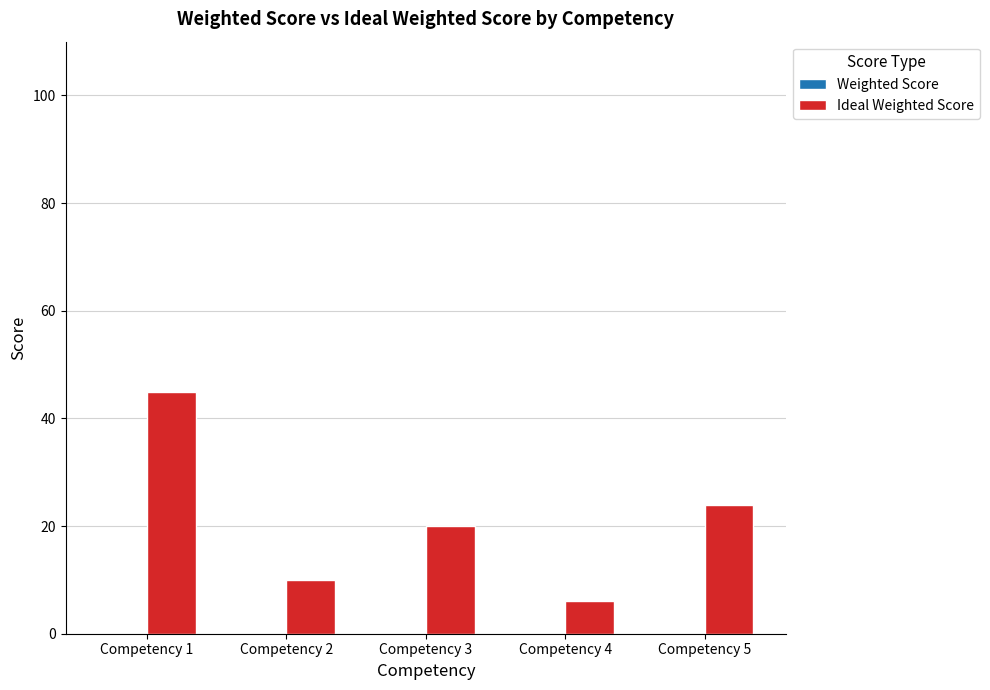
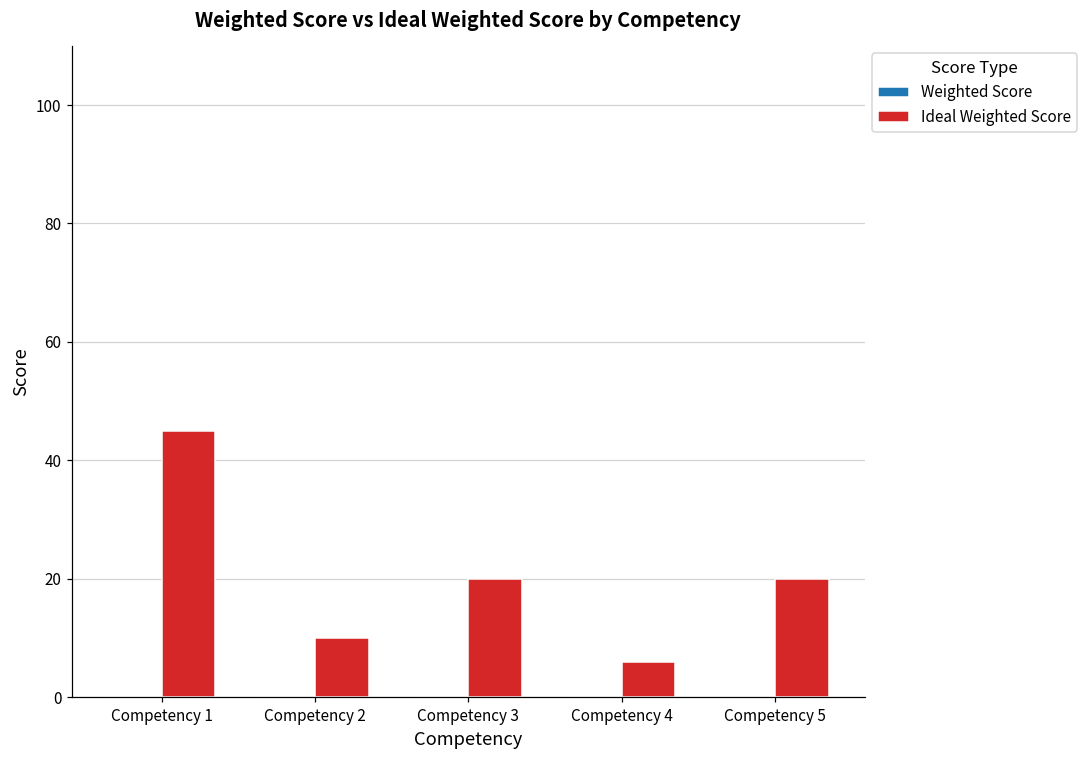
  {
    "Weighted Score": {
      "Competency 1": 0,
      "Competency 2": 0,
      "Competency 3": 0,
      "Competency 4": 0,
      "Competency 5": 0
    },
    "Ideal Weighted Score": {
      "Competency 1": 45,
      "Competency 2": 10,
      "Competency 3": 20,
      "Competency 4": 6,
-     "Competency 5": 24
+     "Competency 5": 20
    }
  }
